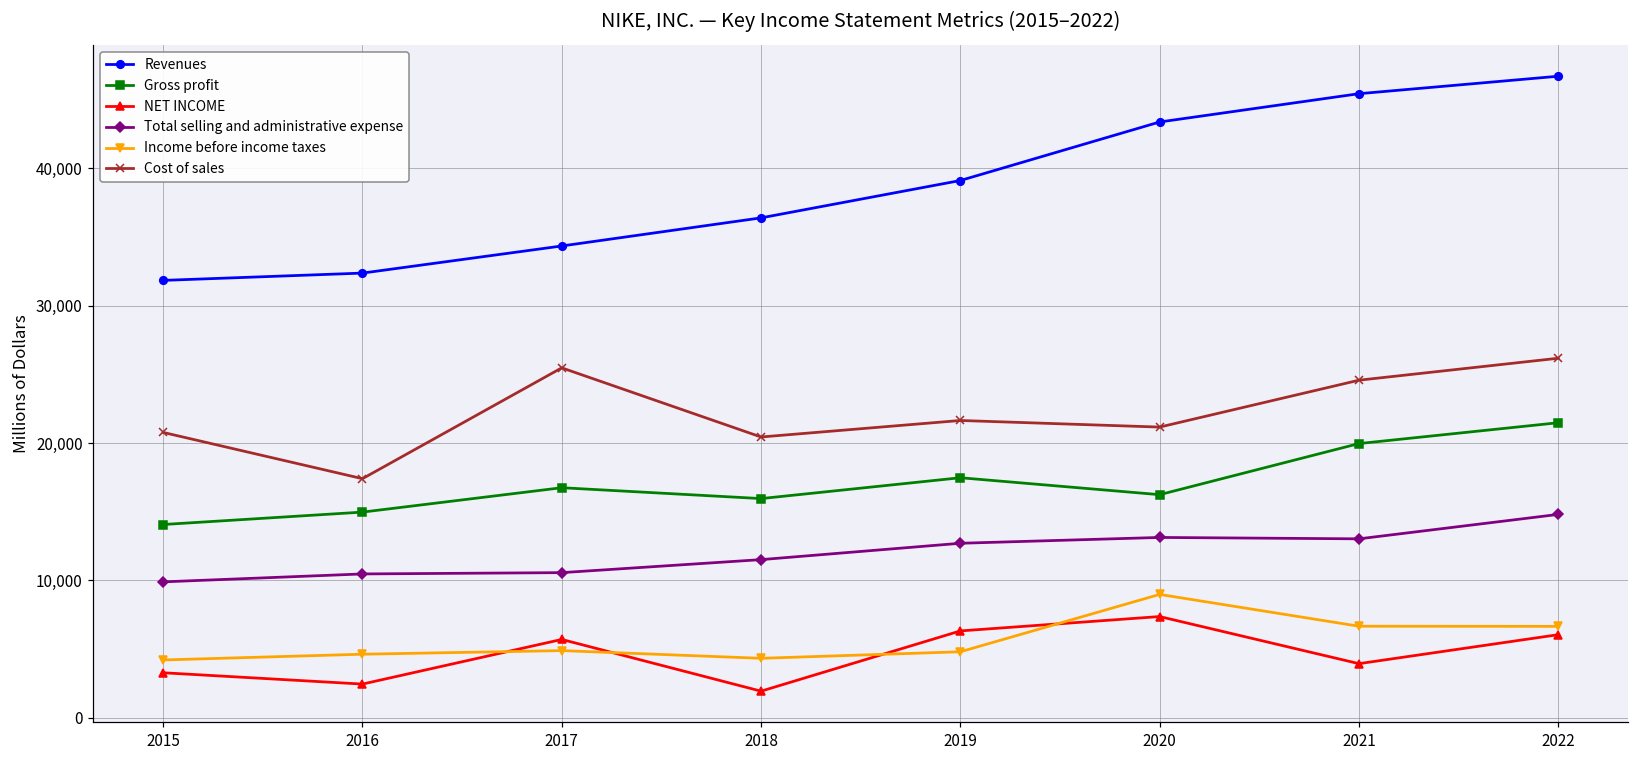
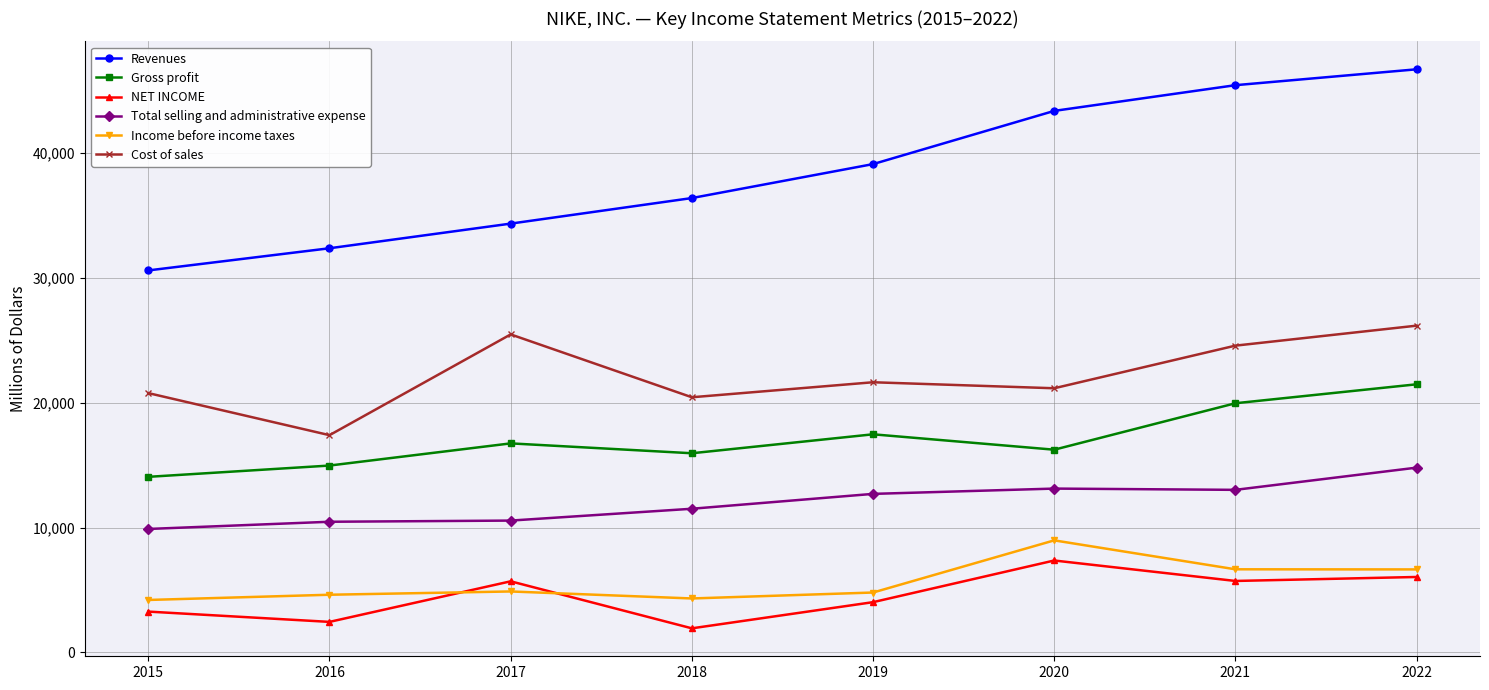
  {
    "Revenues": {
-     "2015": "31,800",
+     "2015": "30,600",
      "2016": "32,400",
      "2017": "34,400",
      "2018": "36,400",
      "2019": "39,100",
      "2020": "43,400",
      "2021": "45,400",
      "2022": "46,700"
    },
    "Gross profit": {
      "2015": "14,100",
      "2016": "15,000",
      "2017": "16,700",
      "2018": "16,000",
      "2019": "17,500",
      "2020": "16,200",
      "2021": "20,000",
      "2022": "21,500"
    },
    "NET INCOME": {
      "2015": "3,300",
      "2016": "2,400",
      "2017": "5,700",
      "2018": "1,900",
-     "2019": "6,300",
+     "2019": "4,000",
      "2020": "7,400",
-     "2021": "3,900",
+     "2021": "5,700",
      "2022": "6,000"
    },
    "Total selling and administrative expense": {
      "2015": "9,900",
      "2016": "10,500",
      "2017": "10,600",
      "2018": "11,500",
      "2019": "12,700",
      "2020": "13,100",
      "2021": "13,000",
      "2022": "14,800"
    },
    "Income before income taxes": {
      "2015": "4,200",
      "2016": "4,600",
      "2017": "4,900",
      "2018": "4,300",
      "2019": "4,800",
      "2020": "9,000",
      "2021": "6,700",
      "2022": "6,700"
    },
    "Cost of sales": {
      "2015": "20,800",
      "2016": "17,400",
      "2017": "25,500",
      "2018": "20,400",
      "2019": "21,600",
      "2020": "21,200",
      "2021": "24,600",
      "2022": "26,200"
    }
  }
